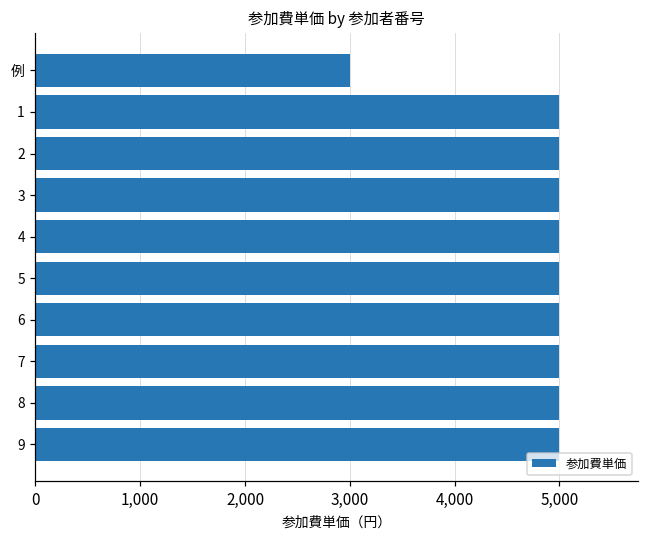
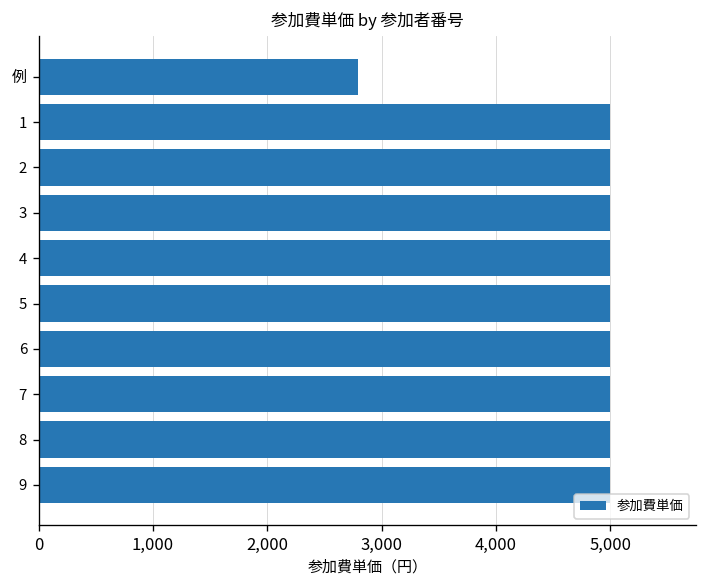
  {
-   "例": "3,000",
+   "例": "2,800",
    "1": "5,000",
    "2": "5,000",
    "3": "5,000",
    "4": "5,000",
    "5": "5,000",
    "6": "5,000",
    "7": "5,000",
    "8": "5,000",
    "9": "5,000"
  }
